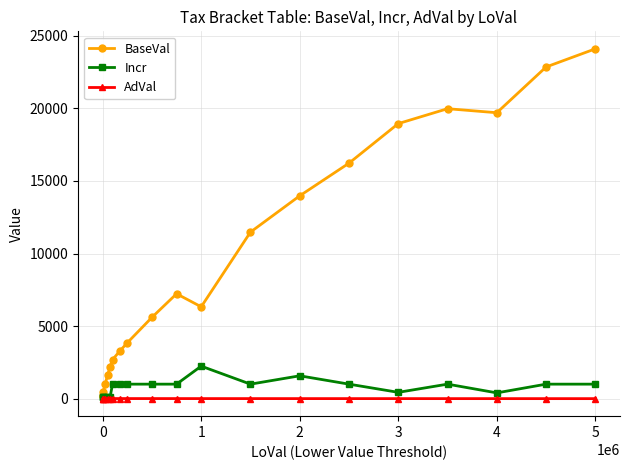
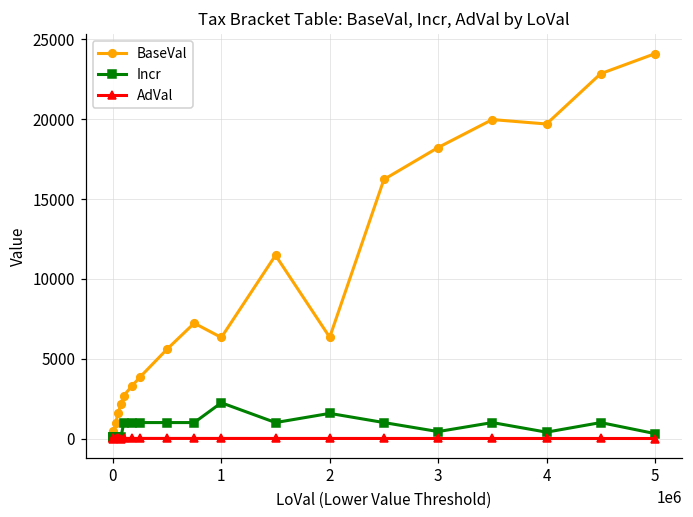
  {
    "BaseVal": {
      "1": 6300,
-     "2": 14000,
-     "3": 18900,
+     "2": 6300,
+     "3": 18200,
      "4": 19700,
      "5": 24100
    },
    "Incr": {
      "1": 2200,
      "2": 1600,
      "3": 400,
      "4": 400,
-     "5": 1000
+     "5": 300
    },
    "AdVal": {
      "1": 0,
      "2": 0,
      "3": 0,
      "4": 0,
      "5": 0
    }
  }
